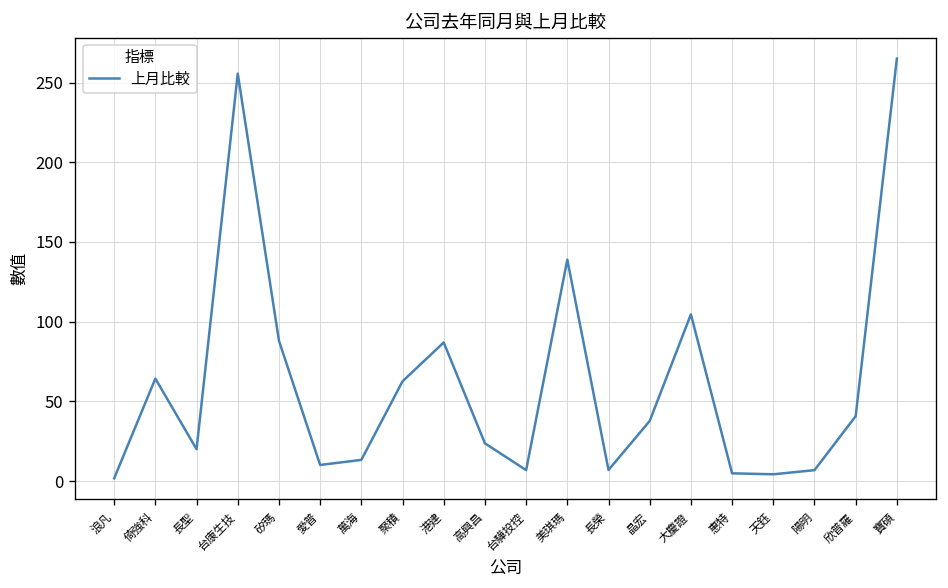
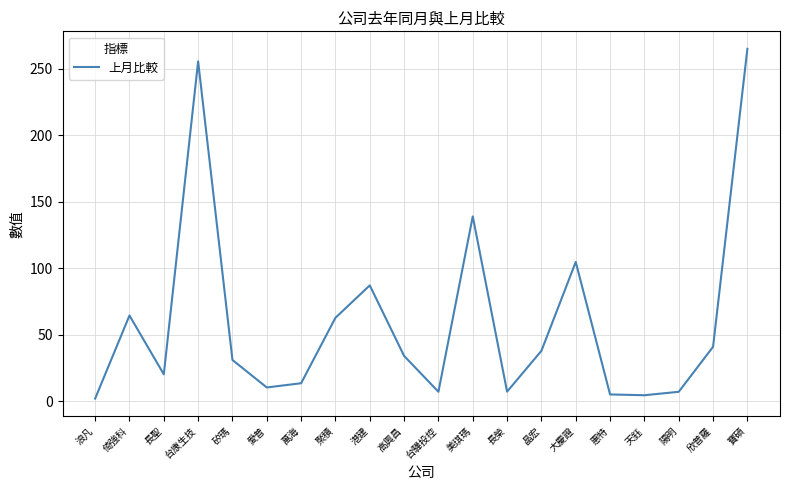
  {
    "浪凡": 2,
    "倚強科": 64,
    "長聖": 20,
    "台康生技": 256,
-   "矽瑪": 88,
+   "矽瑪": 31,
    "愛普": 10,
    "萬海": 13,
    "聚積": 63,
    "港建": 87,
-   "高興昌": 24,
+   "高興昌": 34,
    "台驊投控": 7,
    "美琪瑪": 139,
    "長榮": 7,
    "晶宏": 38,
    "大慶證": 105,
    "惠特": 5,
    "天鈺": 4,
    "陽明": 7,
    "欣普羅": 41,
    "寶碩": 265
  }
